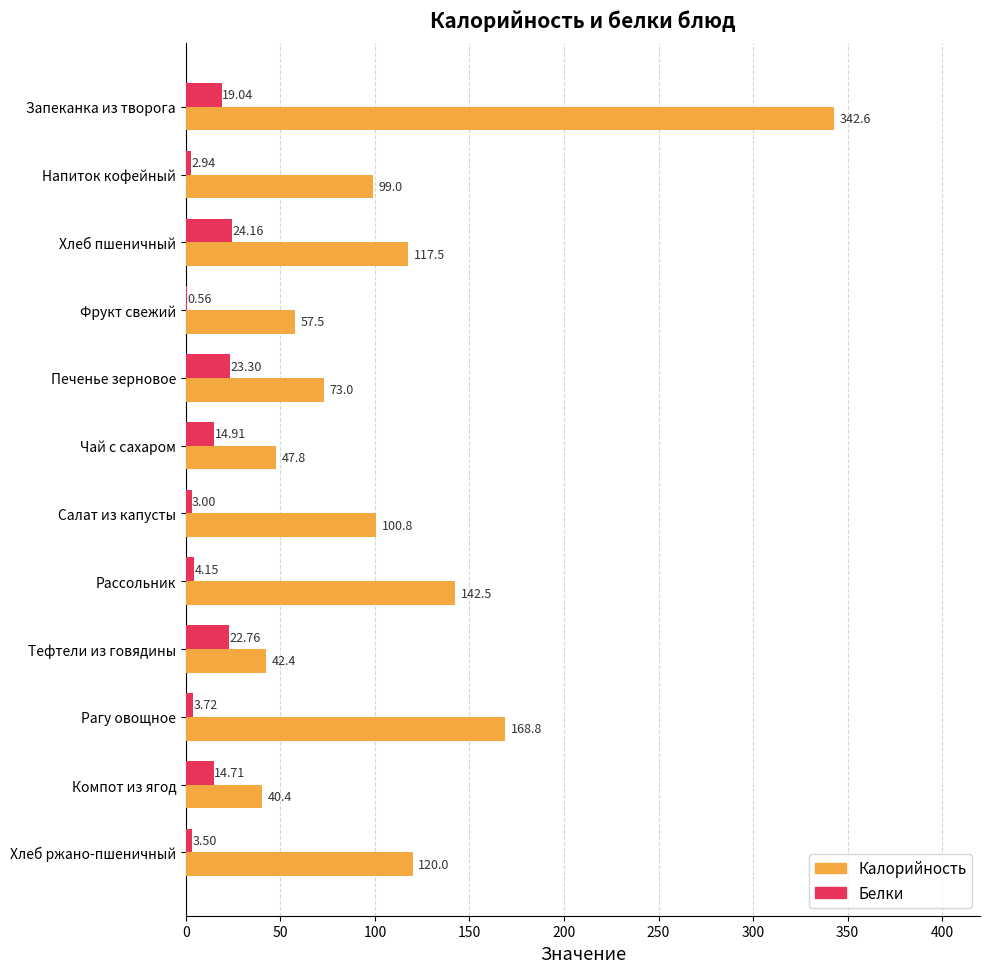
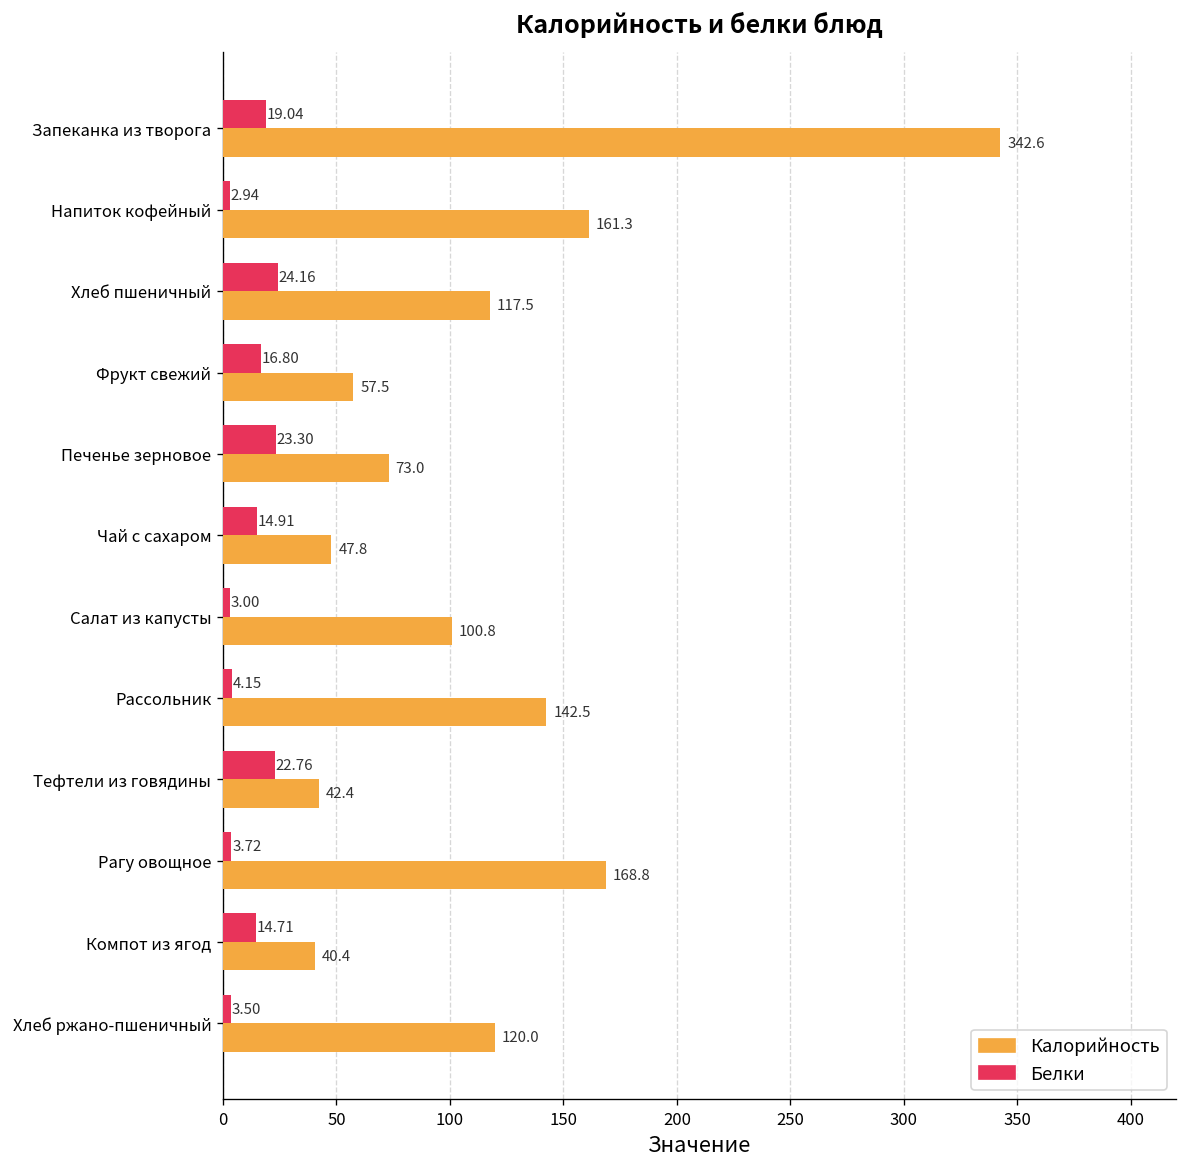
  {
    "Калорийность": {
      "Запеканка из творога": 342.6,
-     "Напиток кофейный": 99.0,
+     "Напиток кофейный": 161.3,
      "Хлеб пшеничный": 117.5,
      "Фрукт свежий": 57.5,
      "Печенье зерновое": 73.0,
      "Чай с сахаром": 47.8,
      "Салат из капусты": 100.8,
      "Рассольник": 142.5,
      "Тефтели из говядины": 42.4,
      "Рагу овощное": 168.8,
      "Компот из ягод": 40.4,
      "Хлеб ржано-пшеничный": 120.0
    },
    "Белки": {
      "Запеканка из творога": 19.04,
      "Напиток кофейный": 2.94,
      "Хлеб пшеничный": 24.16,
-     "Фрукт свежий": 0.56,
+     "Фрукт свежий": 16.80,
      "Печенье зерновое": 23.30,
      "Чай с сахаром": 14.91,
      "Салат из капусты": 3.00,
      "Рассольник": 4.15,
      "Тефтели из говядины": 22.76,
      "Рагу овощное": 3.72,
      "Компот из ягод": 14.71,
      "Хлеб ржано-пшеничный": 3.50
    }
  }
